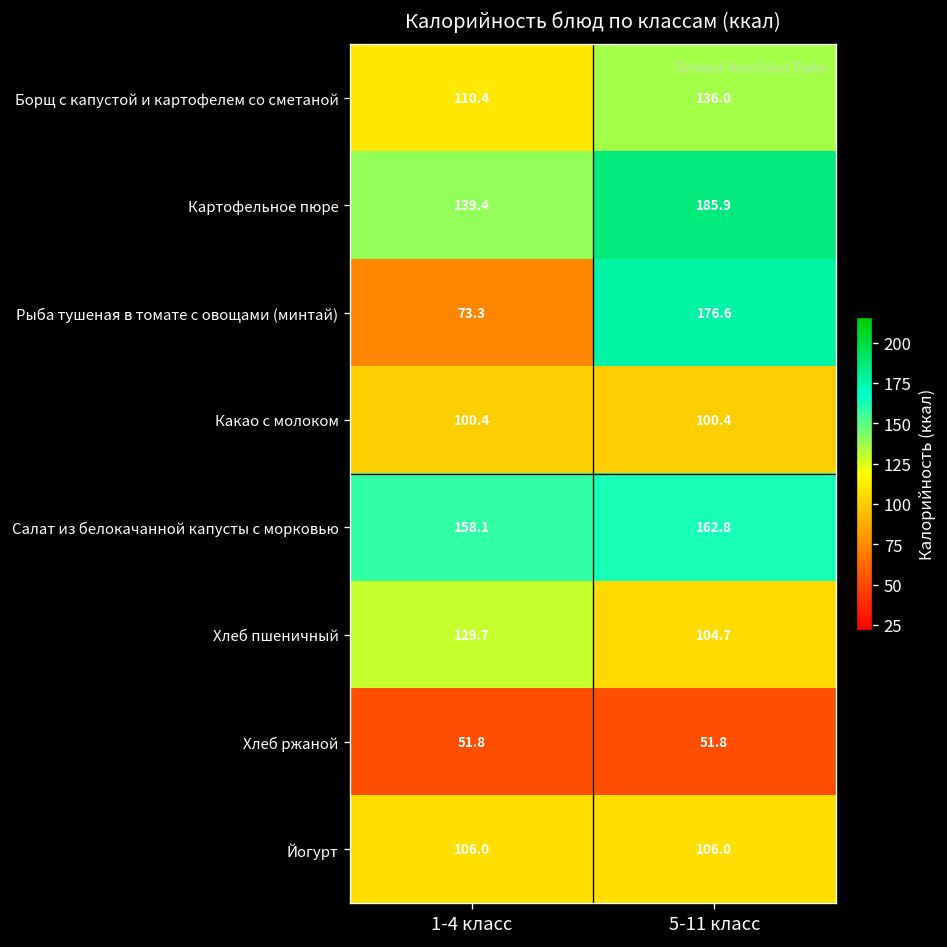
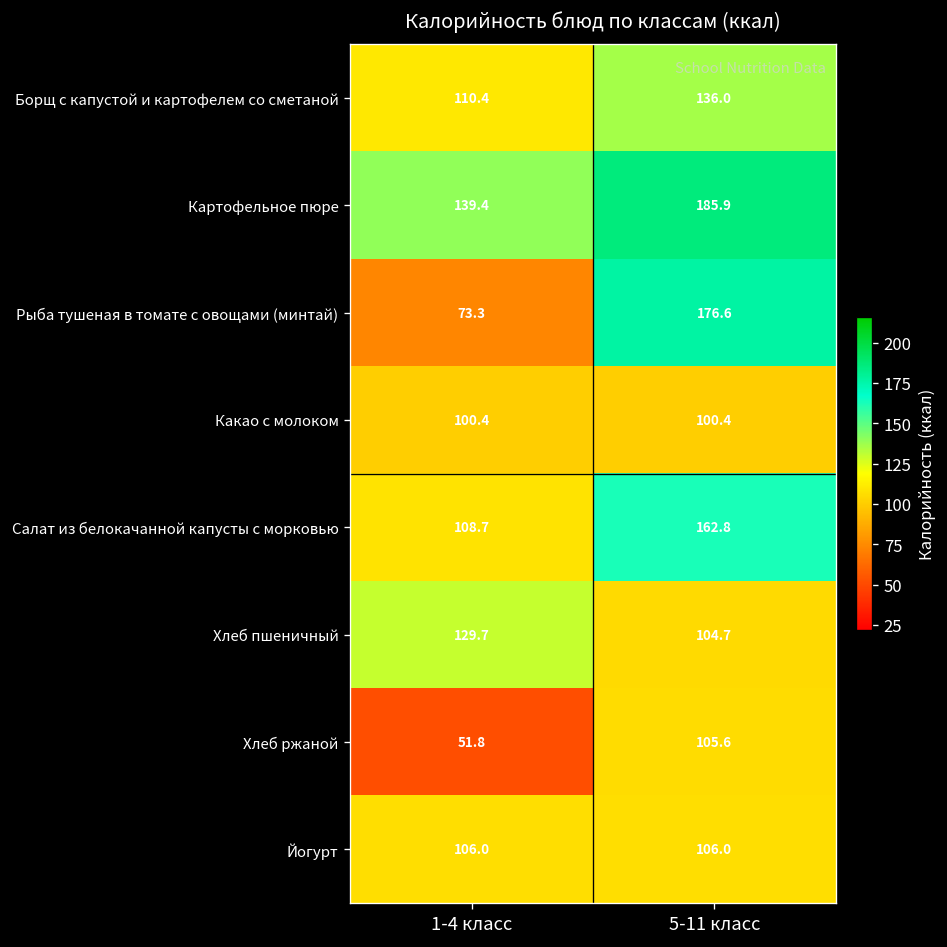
  {
    "Борщ с капустой и картофелем со сметаной": {
      "1-4 класс": 110.4
    },
    "Картофельное пюре": {
      "1-4 класс": 139.4,
      "5-11 класс": 185.9
    },
    "Рыба тушеная в томате с овощами (минтай)": {
      "1-4 класс": 73.3,
      "5-11 класс": 176.6
    },
    "Какао с молоком": {
      "1-4 класс": 100.4,
      "5-11 класс": 100.4
    },
    "Салат из белокачанной капусты с морковью": {
-     "1-4 класс": 158.1,
+     "1-4 класс": 108.7,
      "5-11 класс": 162.8
    },
    "Хлеб пшеничный": {
      "1-4 класс": 129.7,
      "5-11 класс": 104.7
    },
    "Хлеб ржаной": {
      "1-4 класс": 51.8,
-     "5-11 класс": 51.8
+     "5-11 класс": 105.6
    },
    "Йогурт": {
      "1-4 класс": 106.0,
      "5-11 класс": 106.0
    }
  }
